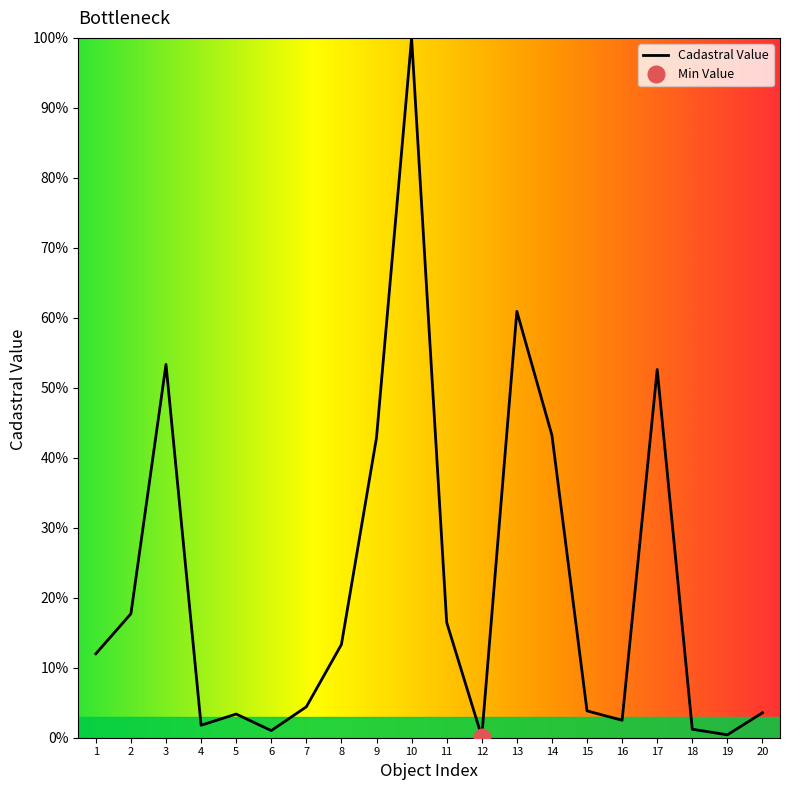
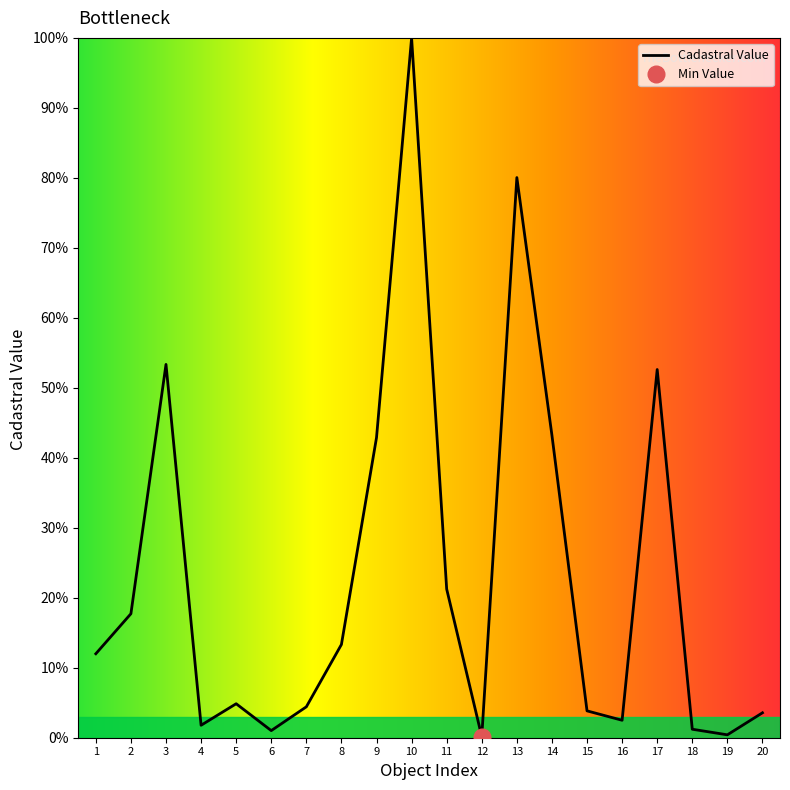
  {
    "Cadastral Value": {
      "1": "12%",
      "2": "18%",
      "3": "53%",
-     "5": "3%",
+     "5": "5%",
      "7": "4%",
      "8": "13%",
      "9": "43%",
      "10": "100%",
-     "11": "16%",
-     "13": "61%",
+     "11": "21%",
+     "13": "80%",
      "14": "43%",
      "15": "4%",
      "17": "53%",
      "20": "4%"
    }
  }
